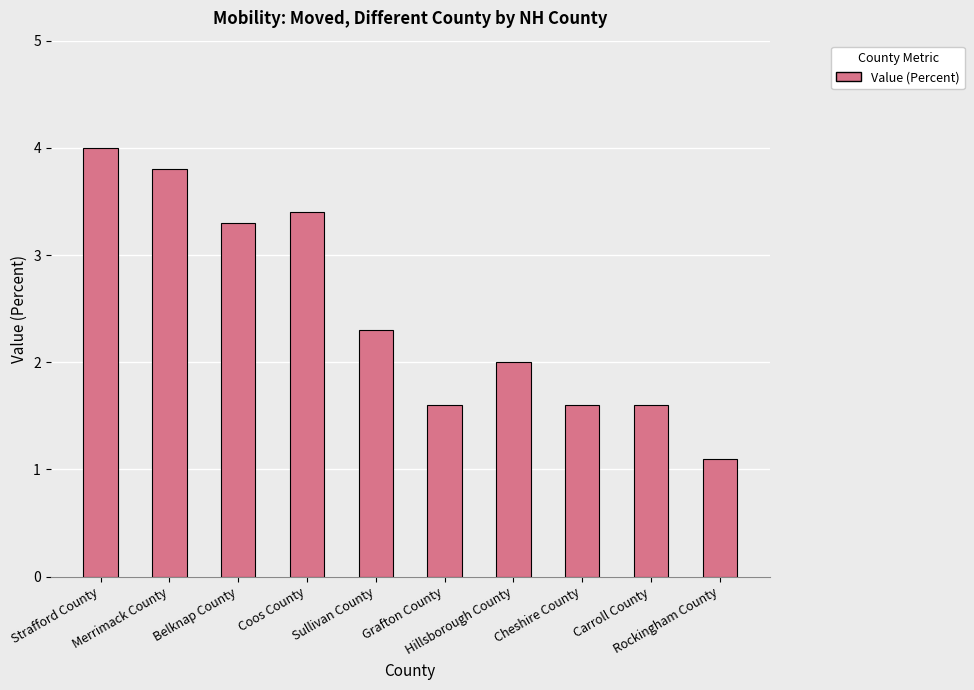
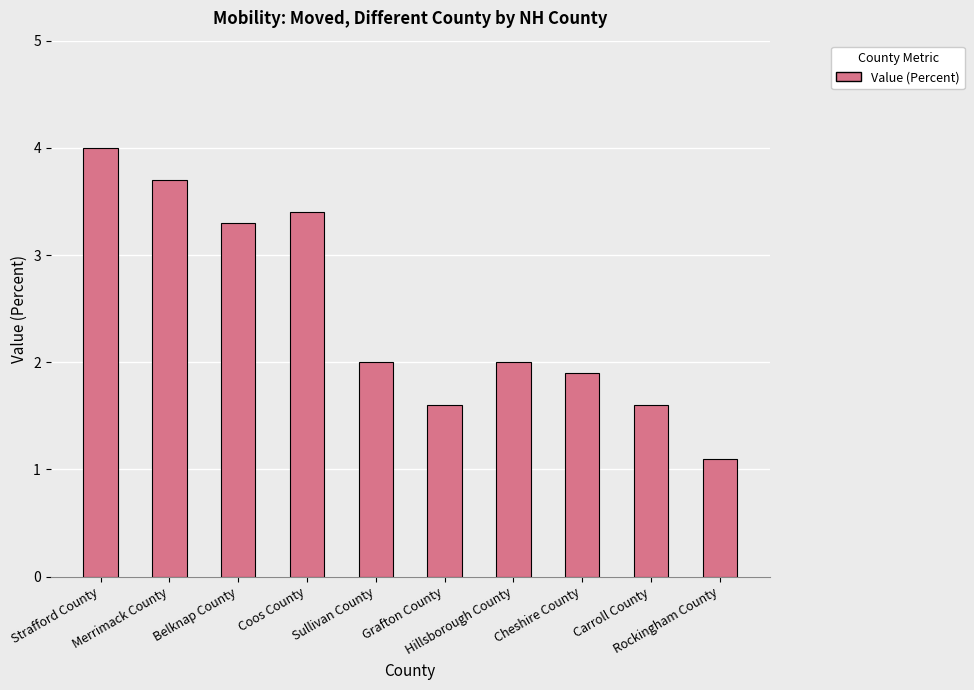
  {
    "Strafford County": 4.0,
-   "Merrimack County": 3.8,
+   "Merrimack County": 3.7,
    "Belknap County": 3.3,
    "Coos County": 3.4,
-   "Sullivan County": 2.3,
+   "Sullivan County": 2.0,
    "Grafton County": 1.6,
    "Hillsborough County": 2.0,
-   "Cheshire County": 1.6,
+   "Cheshire County": 1.9,
    "Carroll County": 1.6,
    "Rockingham County": 1.1
  }
